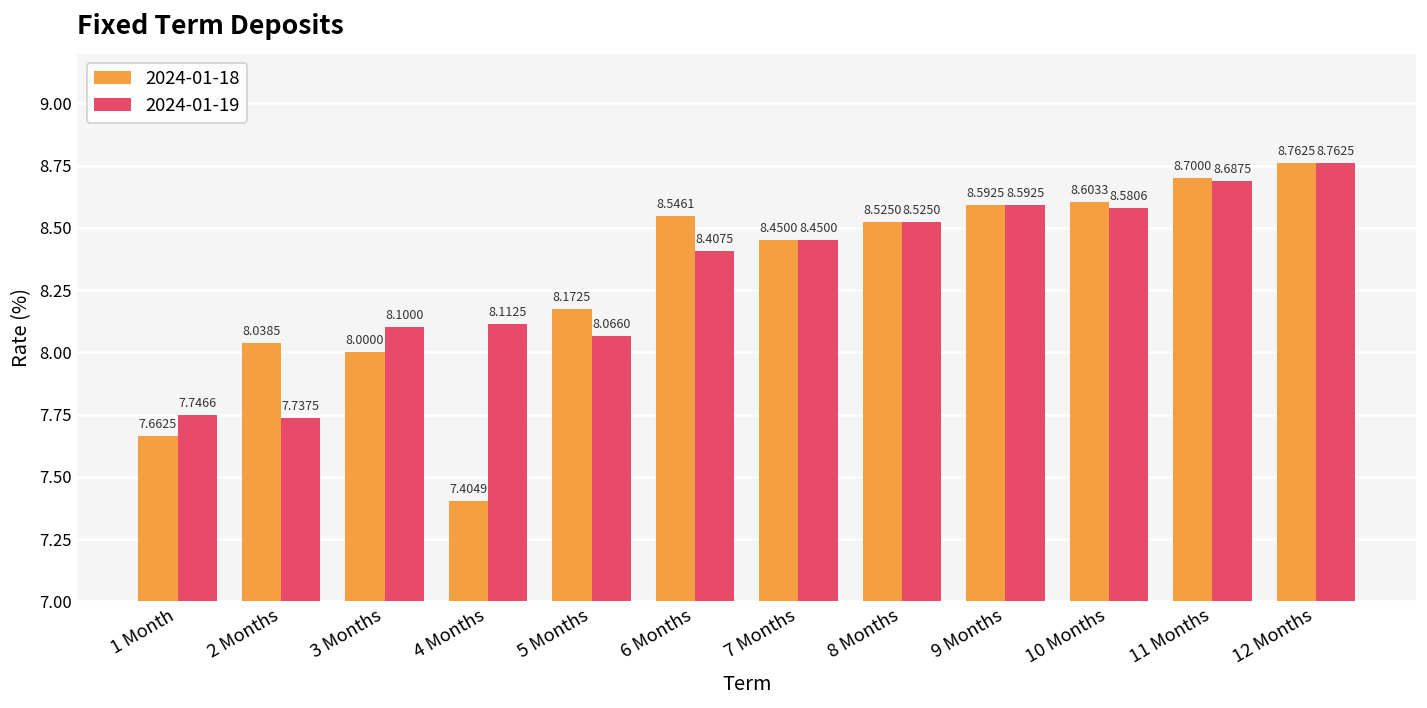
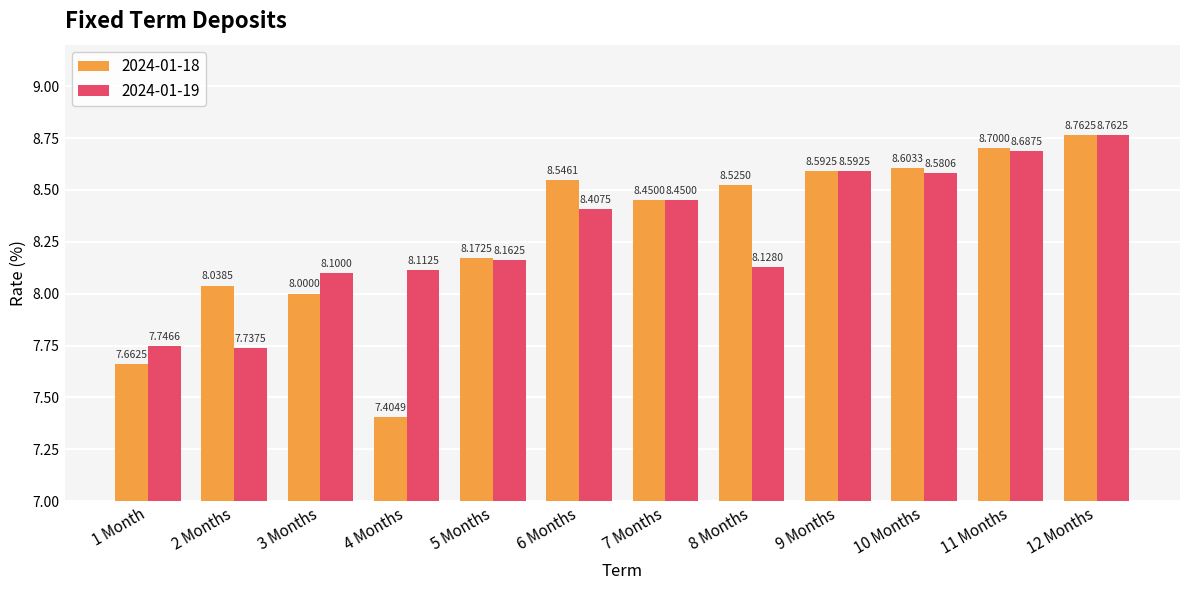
  {
    "2024-01-18": {
      "1 Month": 7.6625,
      "2 Months": 8.0385,
      "3 Months": 8.0000,
      "4 Months": 7.4049,
      "5 Months": 8.1725,
      "6 Months": 8.5461,
      "7 Months": 8.4500,
      "8 Months": 8.5250,
      "9 Months": 8.5925,
      "10 Months": 8.6033,
      "11 Months": 8.7000,
      "12 Months": 8.7625
    },
    "2024-01-19": {
      "1 Month": 7.7466,
      "2 Months": 7.7375,
      "3 Months": 8.1000,
      "4 Months": 8.1125,
-     "5 Months": 8.0660,
+     "5 Months": 8.1625,
      "6 Months": 8.4075,
      "7 Months": 8.4500,
-     "8 Months": 8.5250,
+     "8 Months": 8.1280,
      "9 Months": 8.5925,
      "10 Months": 8.5806,
      "11 Months": 8.6875,
      "12 Months": 8.7625
    }
  }
